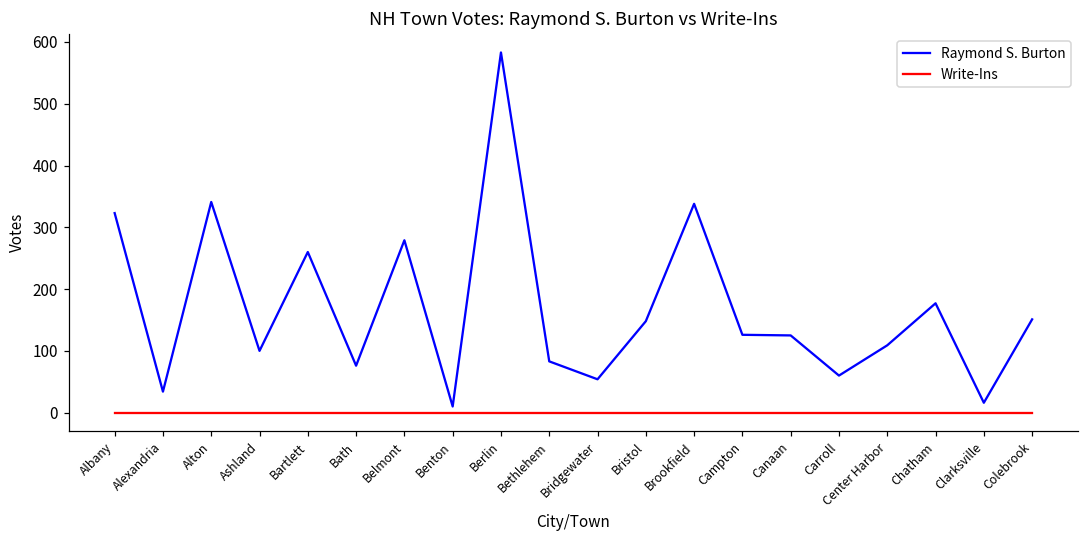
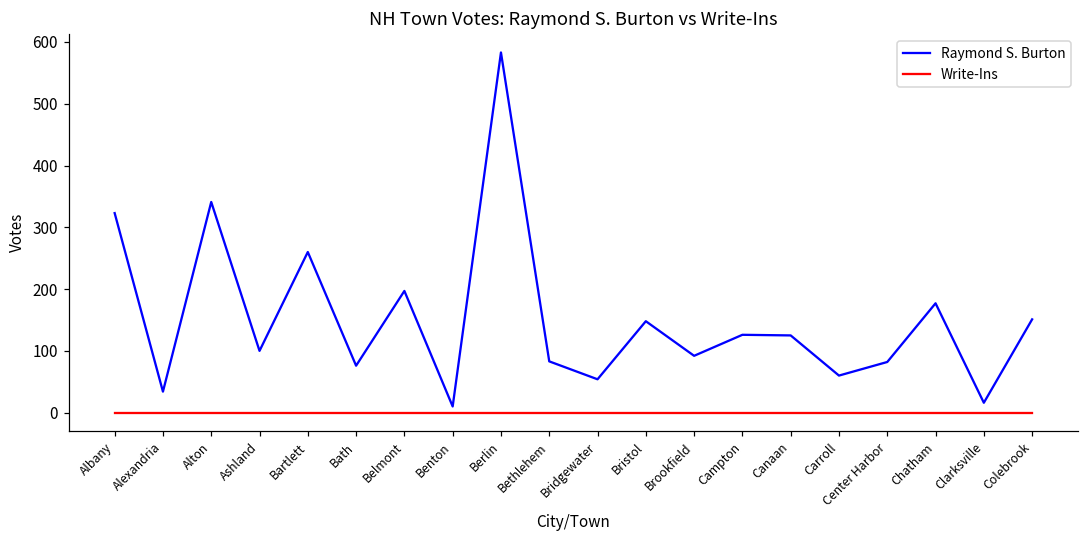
  {
    "Raymond S. Burton": {
      "Albany": 320,
      "Alexandria": 30,
      "Alton": 340,
      "Ashland": 100,
      "Bartlett": 260,
      "Bath": 80,
-     "Belmont": 280,
+     "Belmont": 200,
      "Benton": 10,
      "Berlin": 580,
      "Bethlehem": 80,
      "Bridgewater": 50,
      "Bristol": 150,
-     "Brookfield": 340,
+     "Brookfield": 90,
      "Campton": 130,
      "Canaan": 130,
      "Carroll": 60,
-     "Center Harbor": 110,
+     "Center Harbor": 80,
      "Chatham": 180,
      "Clarksville": 20,
      "Colebrook": 150
    },
    "Write-Ins": {
      "Albany": 0,
      "Alexandria": 0,
      "Alton": 0,
      "Ashland": 0,
      "Bartlett": 0,
      "Bath": 0,
      "Belmont": 0,
      "Benton": 0,
      "Berlin": 0,
      "Bethlehem": 0,
      "Bridgewater": 0,
      "Bristol": 0,
      "Brookfield": 0,
      "Campton": 0,
      "Canaan": 0,
      "Carroll": 0,
      "Center Harbor": 0,
      "Chatham": 0,
      "Clarksville": 0,
      "Colebrook": 0
    }
  }
